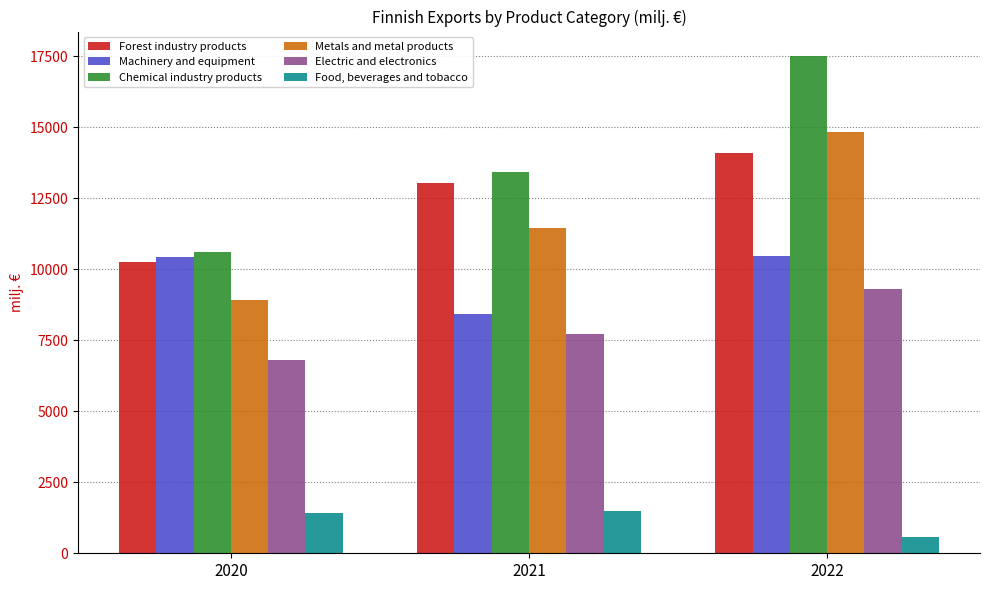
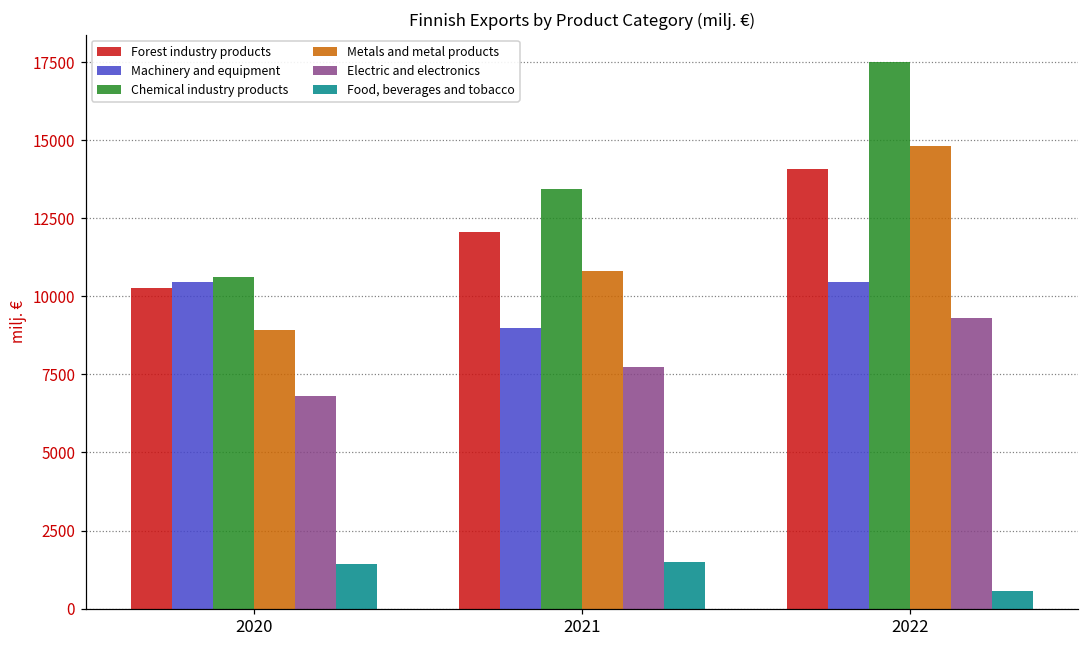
  {
    "Forest industry products": {
      "2020": 10300,
-     "2021": 13000,
+     "2021": 12100,
      "2022": 14100
    },
    "Machinery and equipment": {
      "2020": 10400,
-     "2021": 8400,
+     "2021": 9000,
      "2022": 10500
    },
    "Chemical industry products": {
      "2020": 10600,
      "2021": 13400,
      "2022": 17500
    },
    "Metals and metal products": {
      "2020": 8900,
-     "2021": 11400,
+     "2021": 10800,
      "2022": 14800
    },
    "Electric and electronics": {
      "2020": 6800,
      "2021": 7700,
      "2022": 9300
    },
    "Food, beverages and tobacco": {
      "2020": 1400,
      "2021": 1500,
      "2022": 600
    }
  }
